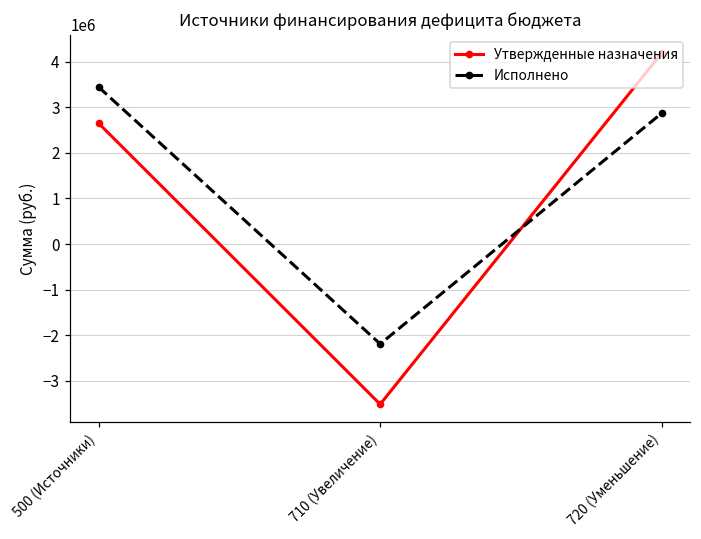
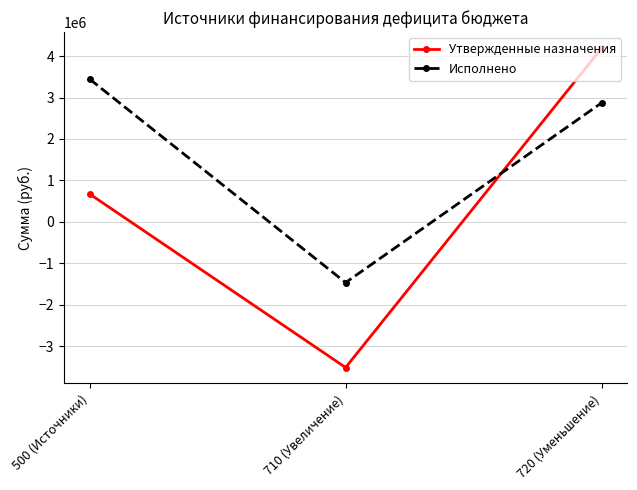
  {
    "Утвержденные назначения": {
-     "500 (Источники)": 2700000,
+     "500 (Источники)": 700000,
      "710 (Увеличение)": -3500000
    },
    "Исполнено": {
      "500 (Источники)": 3400000,
-     "710 (Увеличение)": -2200000,
+     "710 (Увеличение)": -1500000,
      "720 (Уменьшение)": 2900000
    }
  }
